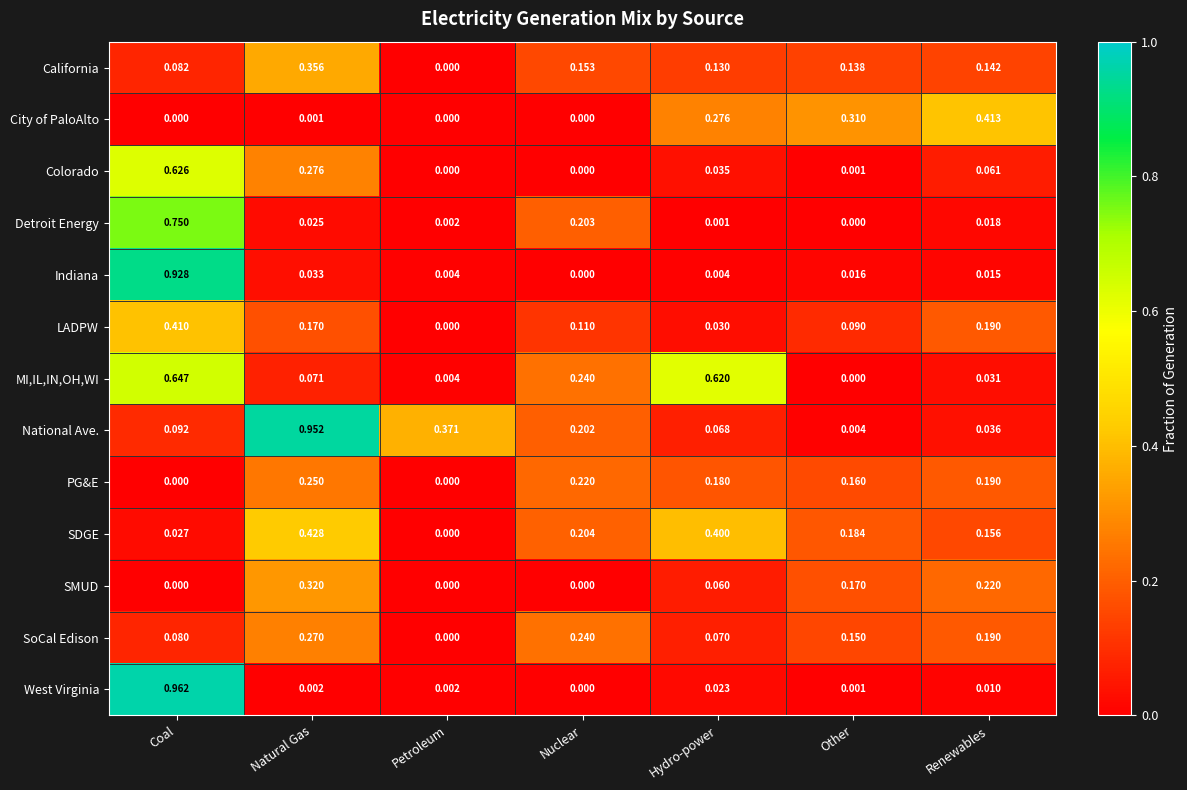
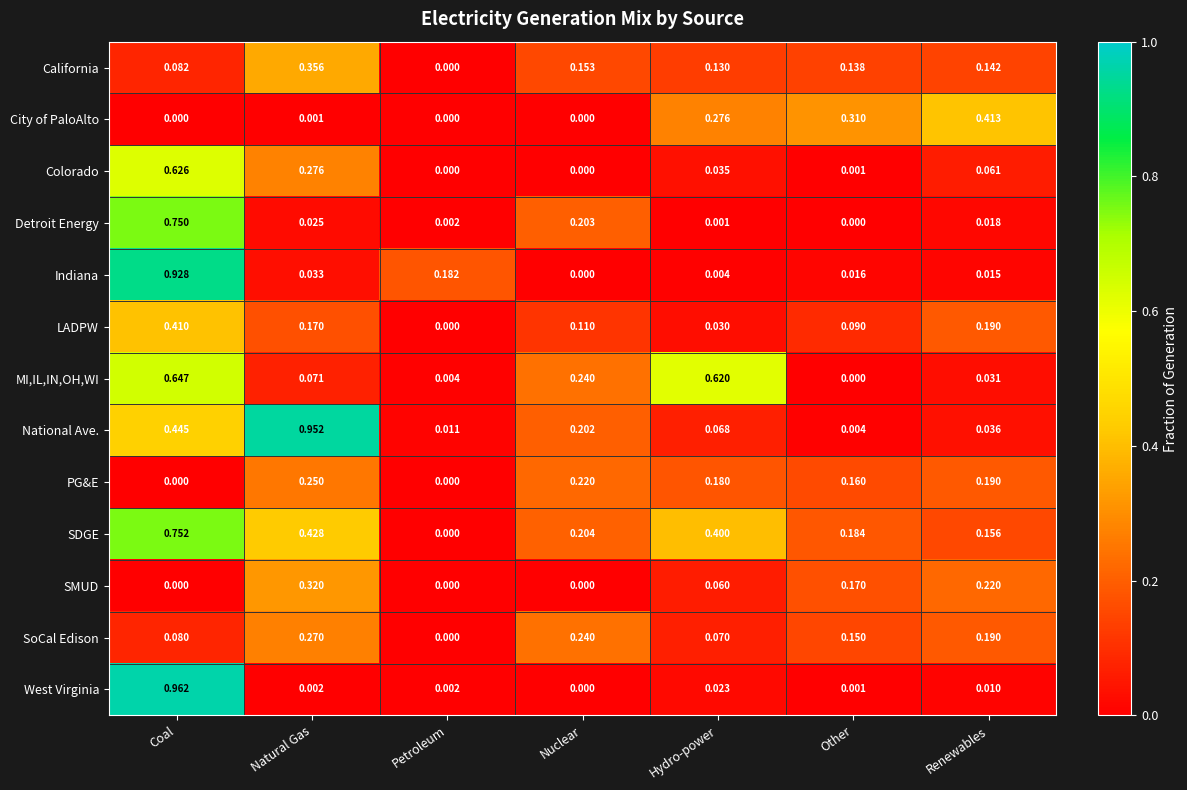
  {
    "California": {
      "Coal": 0.082,
      "Natural Gas": 0.356,
      "Petroleum": 0.000,
      "Nuclear": 0.153,
      "Hydro-power": 0.130,
      "Other": 0.138,
      "Renewables": 0.142
    },
    "City of PaloAlto": {
      "Coal": 0.000,
      "Natural Gas": 0.001,
      "Petroleum": 0.000,
      "Nuclear": 0.000,
      "Hydro-power": 0.276,
      "Other": 0.310,
      "Renewables": 0.413
    },
    "Colorado": {
      "Coal": 0.626,
      "Natural Gas": 0.276,
      "Petroleum": 0.000,
      "Nuclear": 0.000,
      "Hydro-power": 0.035,
      "Other": 0.001,
      "Renewables": 0.061
    },
    "Detroit Energy": {
      "Coal": 0.750,
      "Natural Gas": 0.025,
      "Petroleum": 0.002,
      "Nuclear": 0.203,
      "Hydro-power": 0.001,
      "Other": 0.000,
      "Renewables": 0.018
    },
    "Indiana": {
      "Coal": 0.928,
      "Natural Gas": 0.033,
-     "Petroleum": 0.004,
+     "Petroleum": 0.182,
      "Nuclear": 0.000,
      "Hydro-power": 0.004,
      "Other": 0.016,
      "Renewables": 0.015
    },
    "LADPW": {
      "Coal": 0.410,
      "Natural Gas": 0.170,
      "Petroleum": 0.000,
      "Nuclear": 0.110,
      "Hydro-power": 0.030,
      "Other": 0.090,
      "Renewables": 0.190
    },
    "MI,IL,IN,OH,WI": {
      "Coal": 0.647,
      "Natural Gas": 0.071,
      "Petroleum": 0.004,
      "Nuclear": 0.240,
      "Hydro-power": 0.620,
      "Other": 0.000,
      "Renewables": 0.031
    },
    "National Ave.": {
-     "Coal": 0.092,
+     "Coal": 0.445,
      "Natural Gas": 0.952,
-     "Petroleum": 0.371,
+     "Petroleum": 0.011,
      "Nuclear": 0.202,
      "Hydro-power": 0.068,
      "Other": 0.004,
      "Renewables": 0.036
    },
    "PG&E": {
      "Coal": 0.000,
      "Natural Gas": 0.250,
      "Petroleum": 0.000,
      "Nuclear": 0.220,
      "Hydro-power": 0.180,
      "Other": 0.160,
      "Renewables": 0.190
    },
    "SDGE": {
-     "Coal": 0.027,
+     "Coal": 0.752,
      "Natural Gas": 0.428,
      "Petroleum": 0.000,
      "Nuclear": 0.204,
      "Hydro-power": 0.400,
      "Other": 0.184,
      "Renewables": 0.156
    },
    "SMUD": {
      "Coal": 0.000,
      "Natural Gas": 0.320,
      "Petroleum": 0.000,
      "Nuclear": 0.000,
      "Hydro-power": 0.060,
      "Other": 0.170,
      "Renewables": 0.220
    },
    "SoCal Edison": {
      "Coal": 0.080,
      "Natural Gas": 0.270,
      "Petroleum": 0.000,
      "Nuclear": 0.240,
      "Hydro-power": 0.070,
      "Other": 0.150,
      "Renewables": 0.190
    },
    "West Virginia": {
      "Coal": 0.962,
      "Natural Gas": 0.002,
      "Petroleum": 0.002,
      "Nuclear": 0.000,
      "Hydro-power": 0.023,
      "Other": 0.001,
      "Renewables": 0.010
    }
  }
